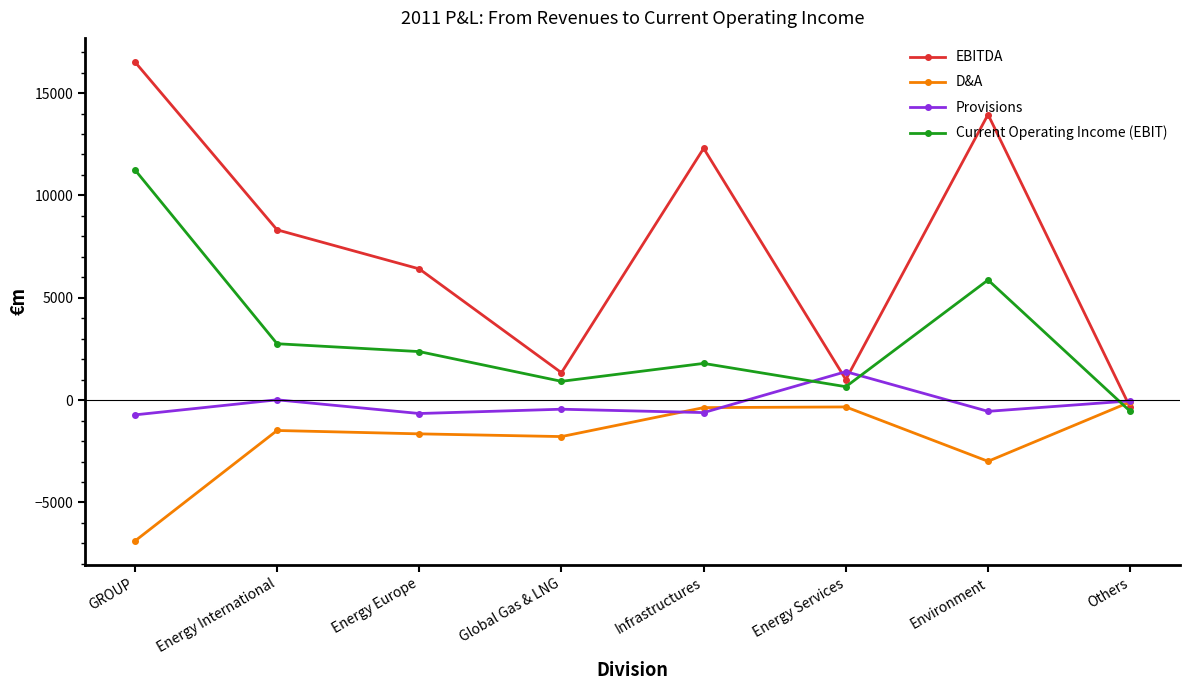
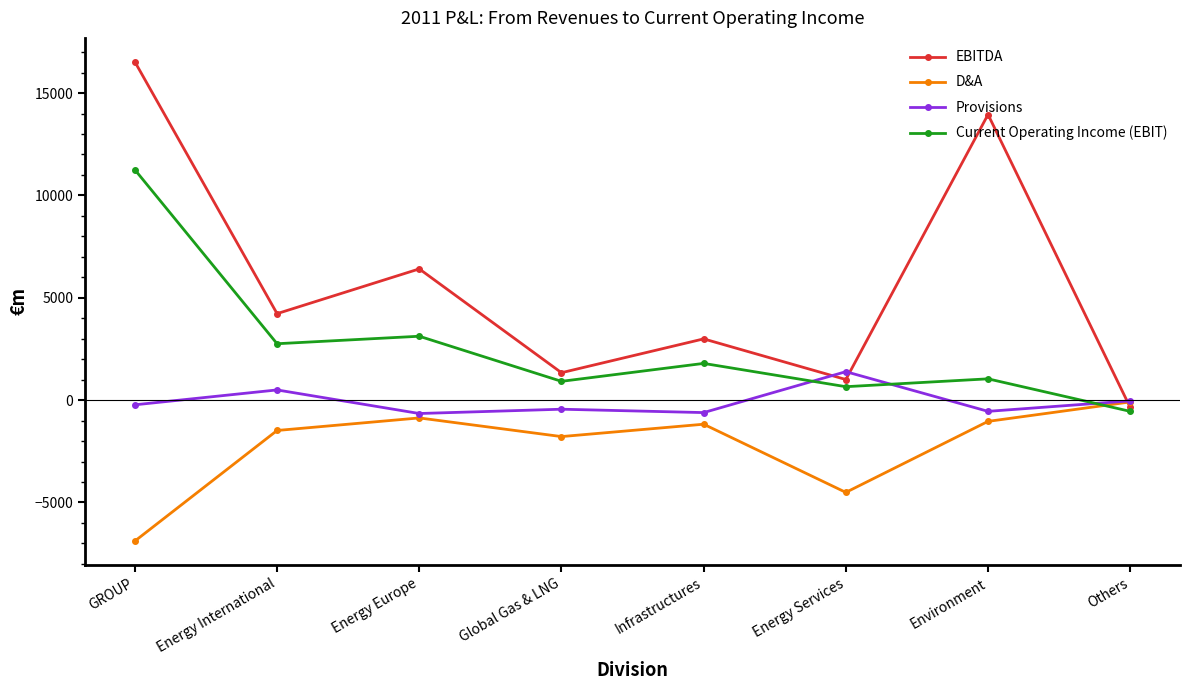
  {
    "EBITDA": {
      "GROUP": 16500,
-     "Energy International": 8300,
+     "Energy International": 4200,
      "Energy Europe": 6400,
      "Global Gas & LNG": 1300,
-     "Infrastructures": 12300,
+     "Infrastructures": 3000,
      "Energy Services": 1000,
      "Environment": 14000,
      "Others": -400
    },
    "D&A": {
      "GROUP": -6900,
      "Energy International": -1500,
-     "Energy Europe": -1600,
+     "Energy Europe": -900,
      "Global Gas & LNG": -1800,
-     "Infrastructures": -400,
-     "Energy Services": -300,
-     "Environment": -3000
+     "Infrastructures": -1200,
+     "Energy Services": -4500,
+     "Environment": -1000
    },
    "Provisions": {
-     "GROUP": -700,
-     "Energy International": 0,
+     "GROUP": -200,
+     "Energy International": 500,
      "Energy Europe": -700,
      "Global Gas & LNG": -400,
      "Infrastructures": -600,
      "Energy Services": 1400,
      "Environment": -500
    },
    "Current Operating Income (EBIT)": {
      "GROUP": 11300,
      "Energy International": 2800,
-     "Energy Europe": 2400,
+     "Energy Europe": 3100,
      "Global Gas & LNG": 900,
      "Infrastructures": 1800,
      "Energy Services": 700,
-     "Environment": 5900,
+     "Environment": 1000,
      "Others": -600
    }
  }
